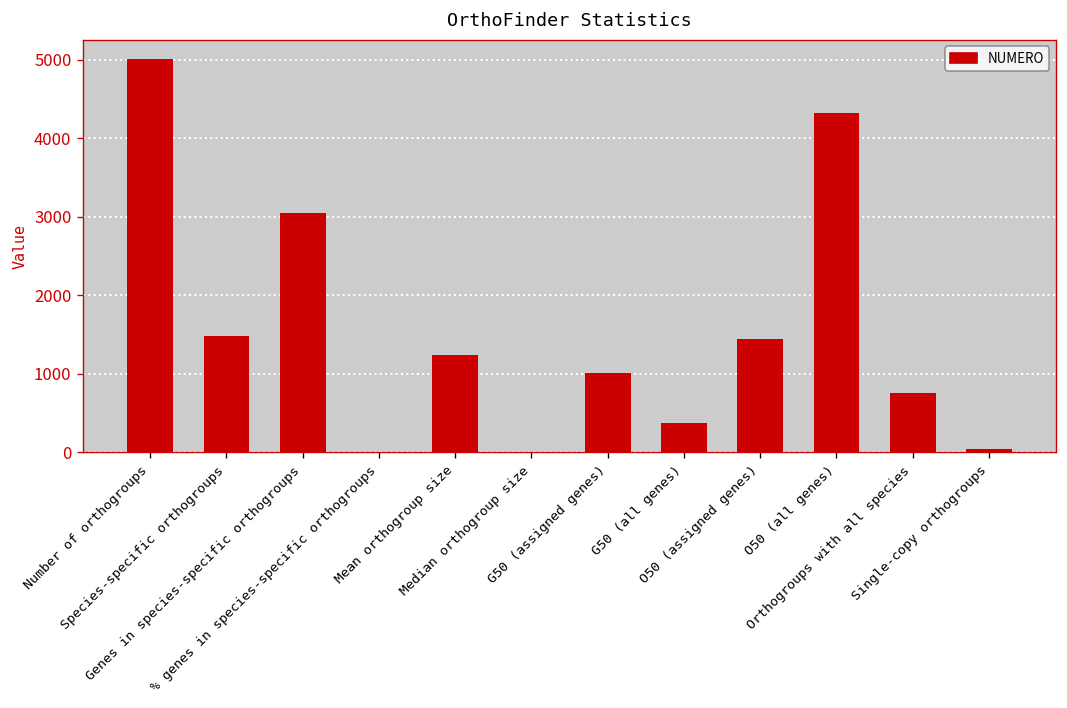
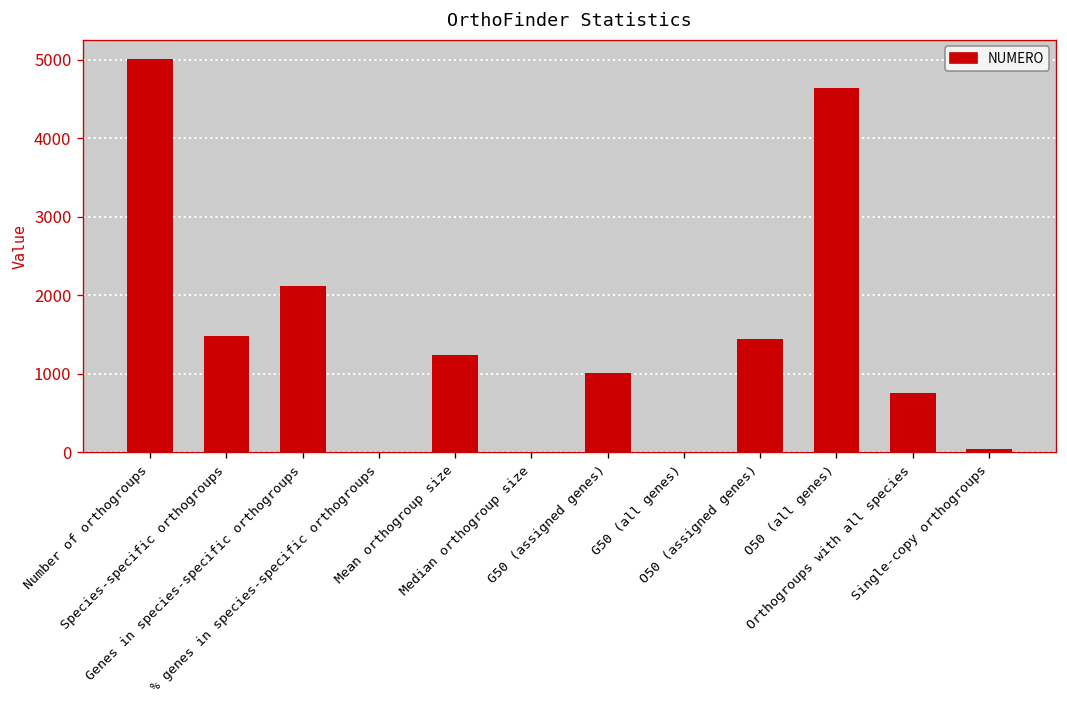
  {
    "Number of orthogroups": 5000,
    "Species-specific orthogroups": 1500,
-   "Genes in species-specific orthogroups": 3000,
+   "Genes in species-specific orthogroups": 2100,
    "Mean orthogroup size": 1200,
    "G50 (assigned genes)": 1000,
-   "G50 (all genes)": 400,
+   "G50 (all genes)": 0,
    "O50 (assigned genes)": 1400,
-   "O50 (all genes)": 4300,
+   "O50 (all genes)": 4600,
    "Orthogroups with all species": 800,
    "Single-copy orthogroups": 100
  }
